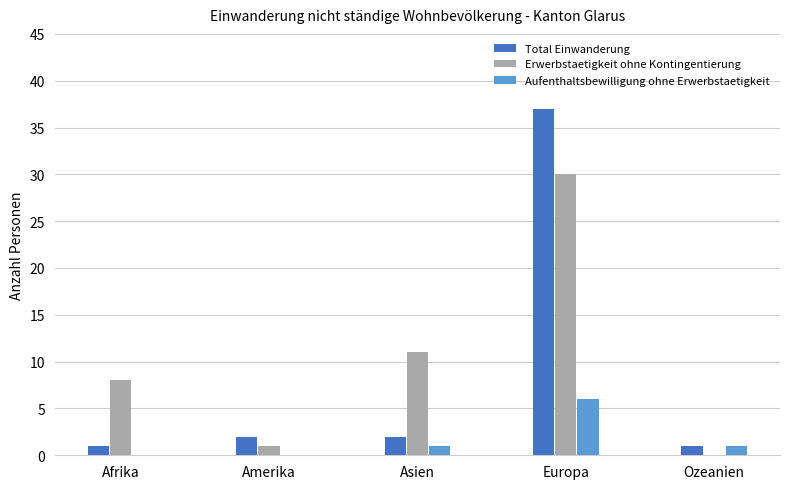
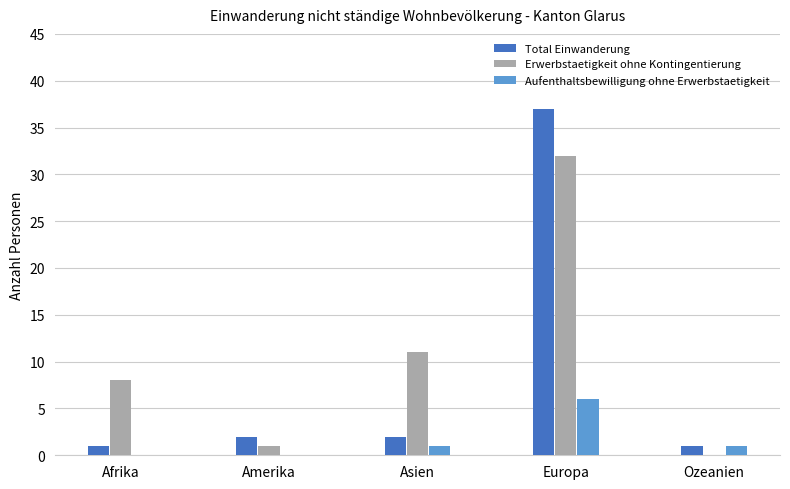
  {
    "Erwerbstaetigkeit ohne Kontingentierung": {
      "Afrika": 8,
      "Amerika": 1,
      "Asien": 11,
-     "Europa": 30,
+     "Europa": 32,
      "Ozeanien": 0
    }
  }
